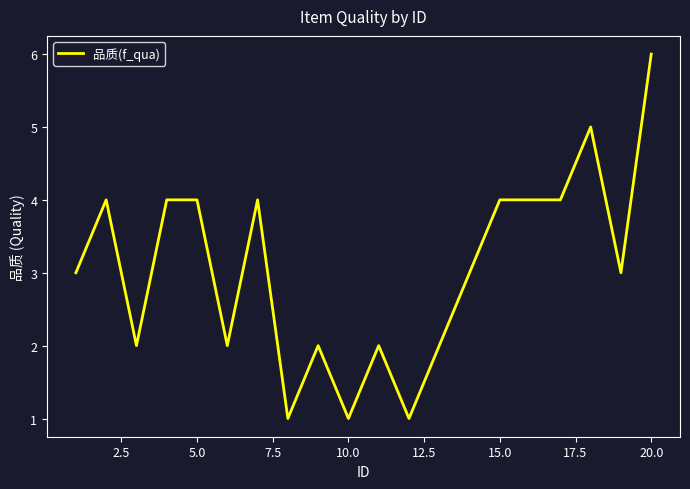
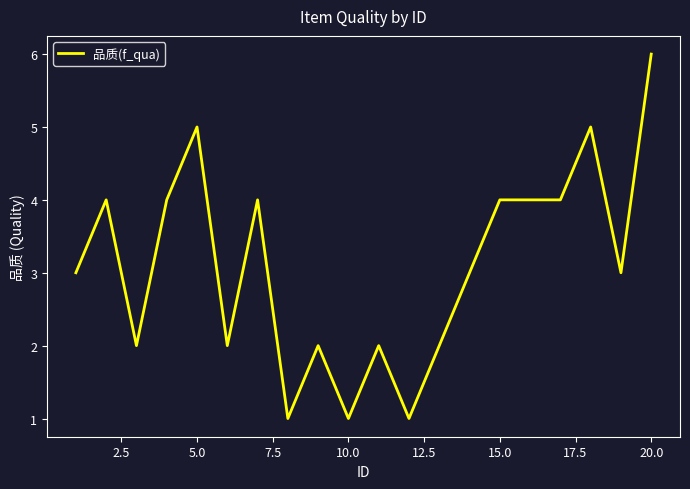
  {
-   "5.0": 4,
+   "5.0": 5,
    "10.0": 1,
    "15.0": 4,
    "20.0": 6
  }
